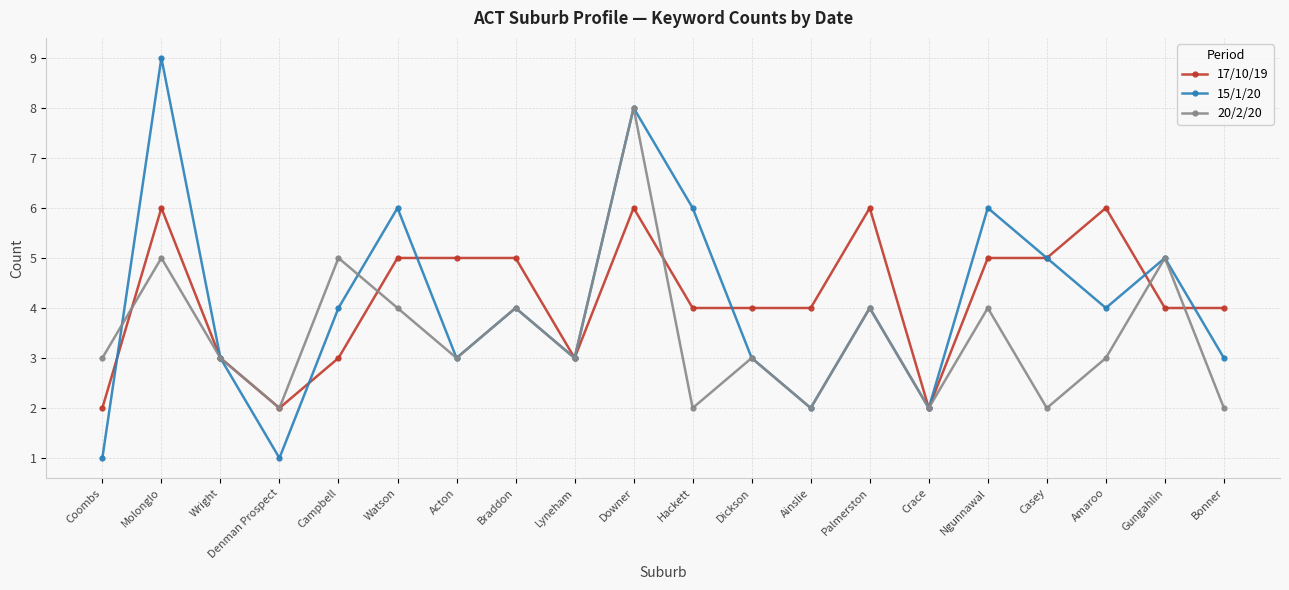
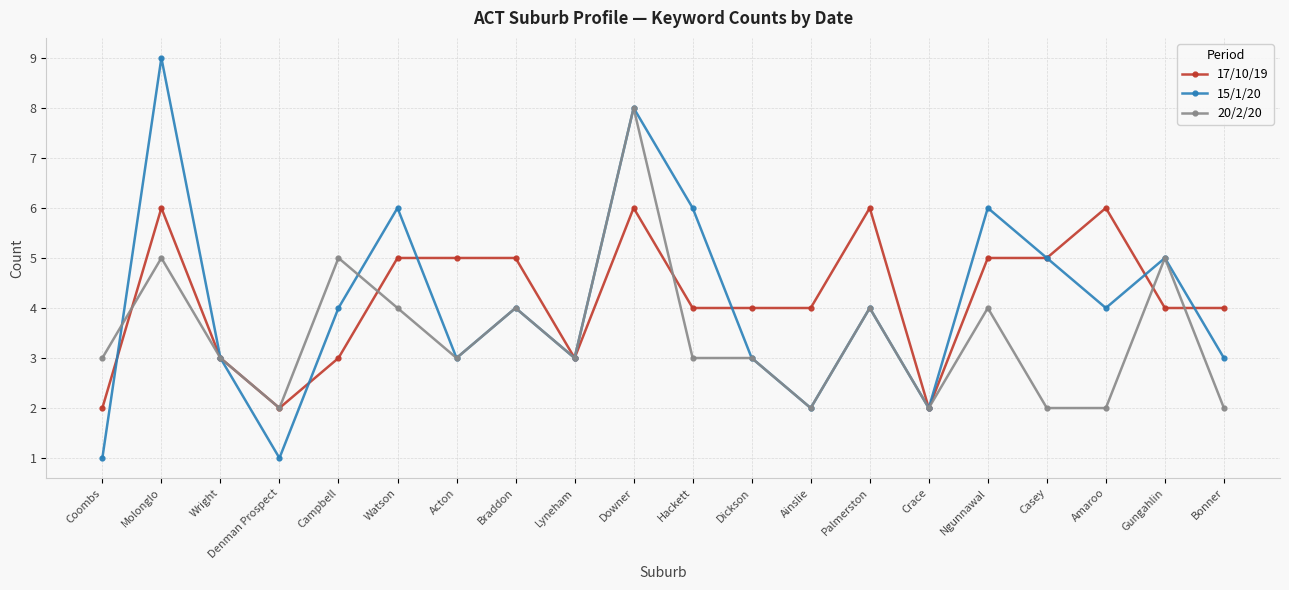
  {
    "17/10/19": {
      "Coombs": 2,
      "Molonglo": 6,
      "Campbell": 3,
      "Watson": 5,
      "Acton": 5,
      "Braddon": 5,
      "Downer": 6,
      "Hackett": 4,
      "Dickson": 4,
      "Ainslie": 4,
      "Palmerston": 6,
      "Ngunnawal": 5,
      "Amaroo": 6,
      "Gungahlin": 4,
      "Bonner": 4
    },
    "15/1/20": {
      "Coombs": 1,
      "Molonglo": 9,
      "Denman Prospect": 1,
      "Campbell": 4,
      "Watson": 6,
      "Hackett": 6,
      "Ngunnawal": 6,
      "Amaroo": 4,
      "Bonner": 3
    },
    "20/2/20": {
      "Coombs": 3,
      "Molonglo": 5,
      "Campbell": 5,
      "Watson": 4,
-     "Hackett": 2,
+     "Hackett": 3,
      "Ngunnawal": 4,
      "Casey": 2,
-     "Amaroo": 3,
+     "Amaroo": 2,
      "Bonner": 2
    }
  }
